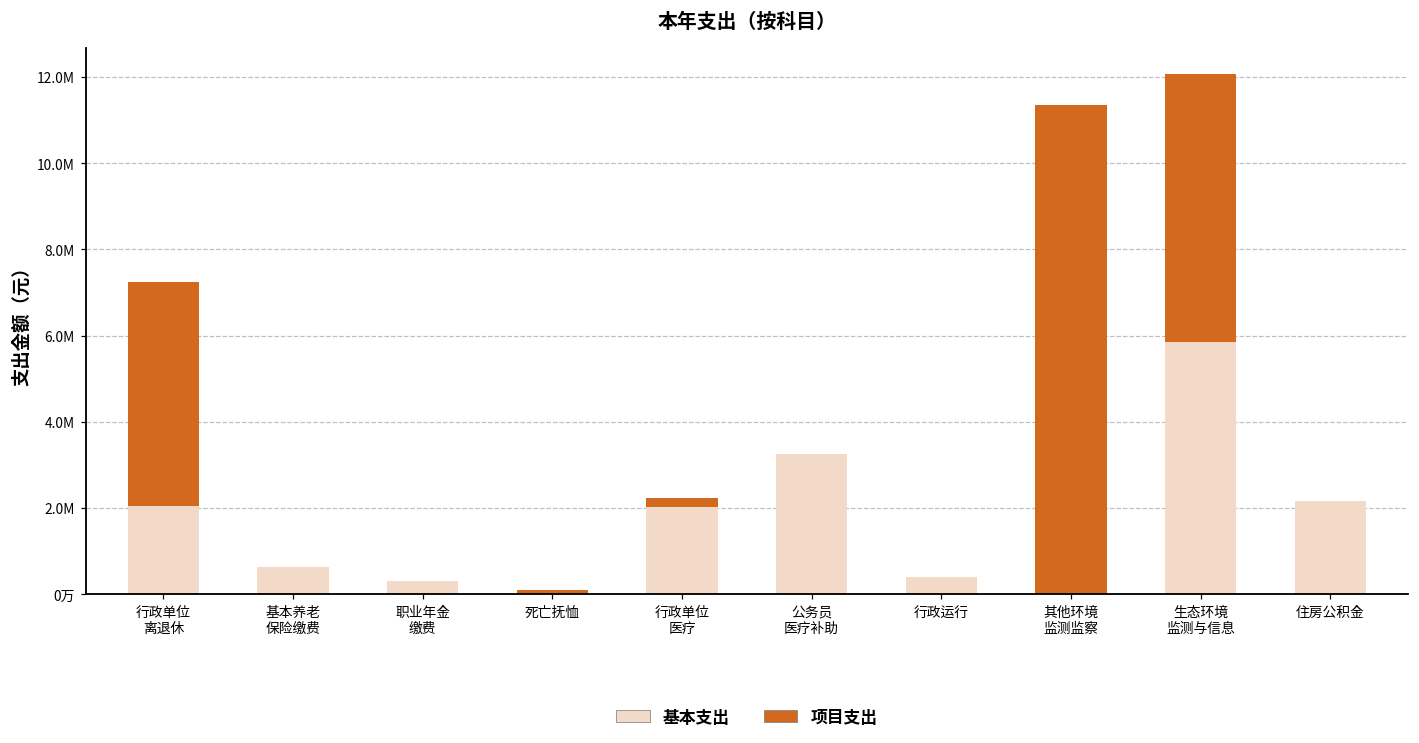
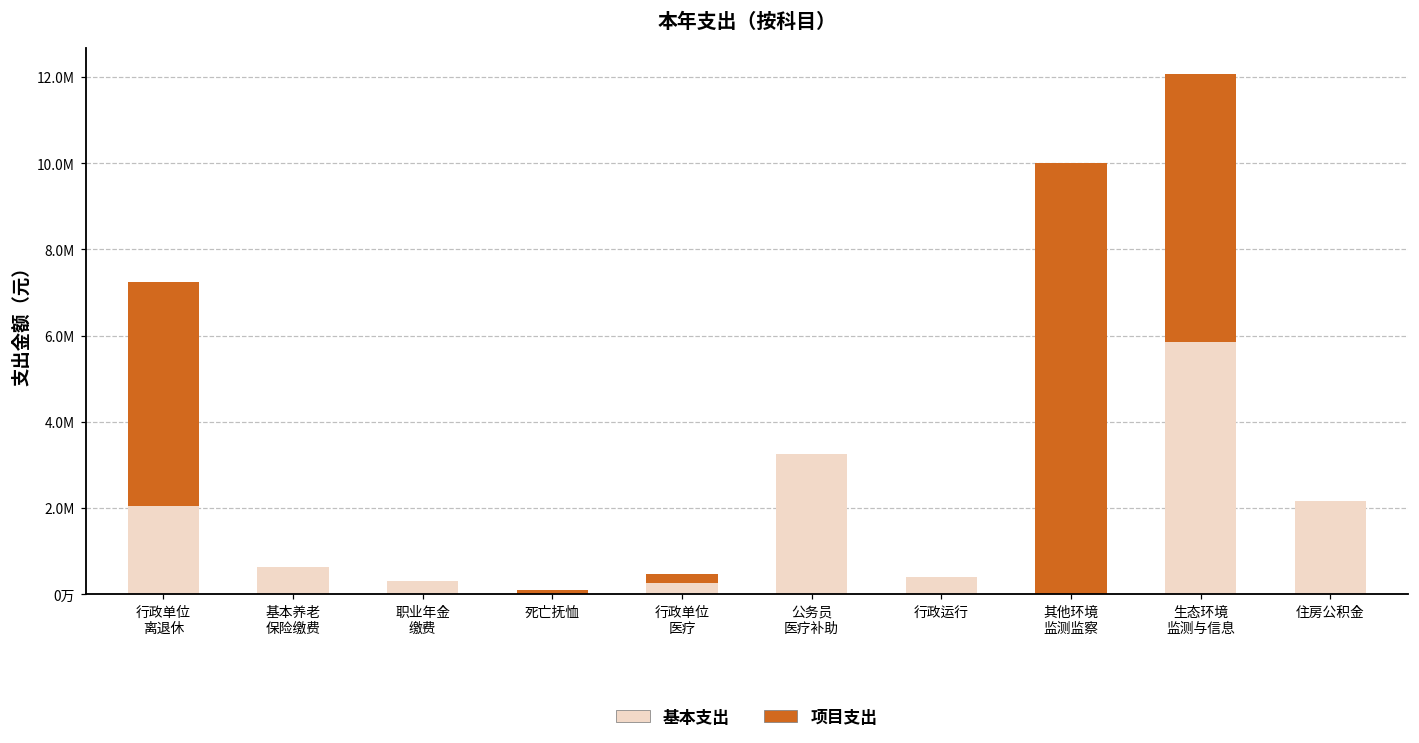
  {
    "基本支出": {
      "行政单位 离退休": 2100000,
      "基本养老 保险缴费": 600000,
      "职业年金 缴费": 300000,
      "死亡抚恤": 0,
-     "行政单位 医疗": 2000000,
+     "行政单位 医疗": 300000,
      "公务员 医疗补助": 3300000,
      "行政运行": 400000,
      "其他环境 监测监察": 0,
      "生态环境 监测与信息": 5900000,
      "住房公积金": 2200000
    },
    "项目支出": {
      "行政单位 离退休": 5200000,
      "基本养老 保险缴费": 0,
      "职业年金 缴费": 0,
      "死亡抚恤": 100000,
      "行政单位 医疗": 200000,
      "公务员 医疗补助": 0,
      "行政运行": 0,
-     "其他环境 监测监察": 11300000,
+     "其他环境 监测监察": 10000000,
      "生态环境 监测与信息": 6200000,
      "住房公积金": 0
    }
  }
